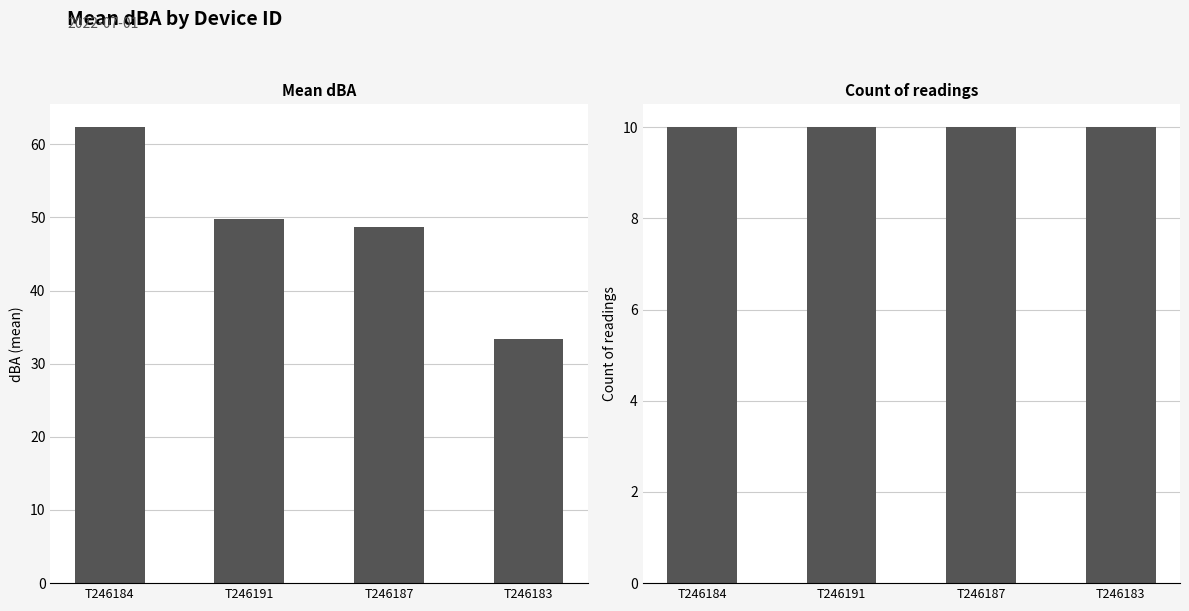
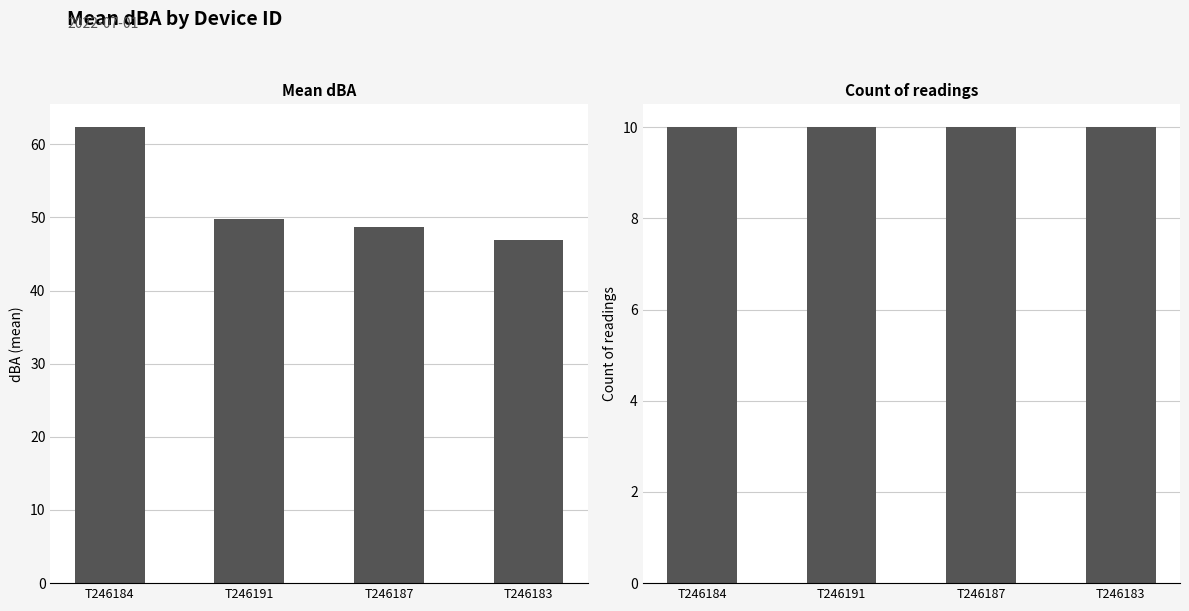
  {
    "Mean dBA": {
      "T246184": 62,
      "T246191": 50,
      "T246187": 49,
-     "T246183": 33
+     "T246183": 47
    },
    "Count of readings": {
      "T246184": 10.0,
      "T246191": 10.0,
      "T246187": 10.0,
      "T246183": 10.0
    }
  }
